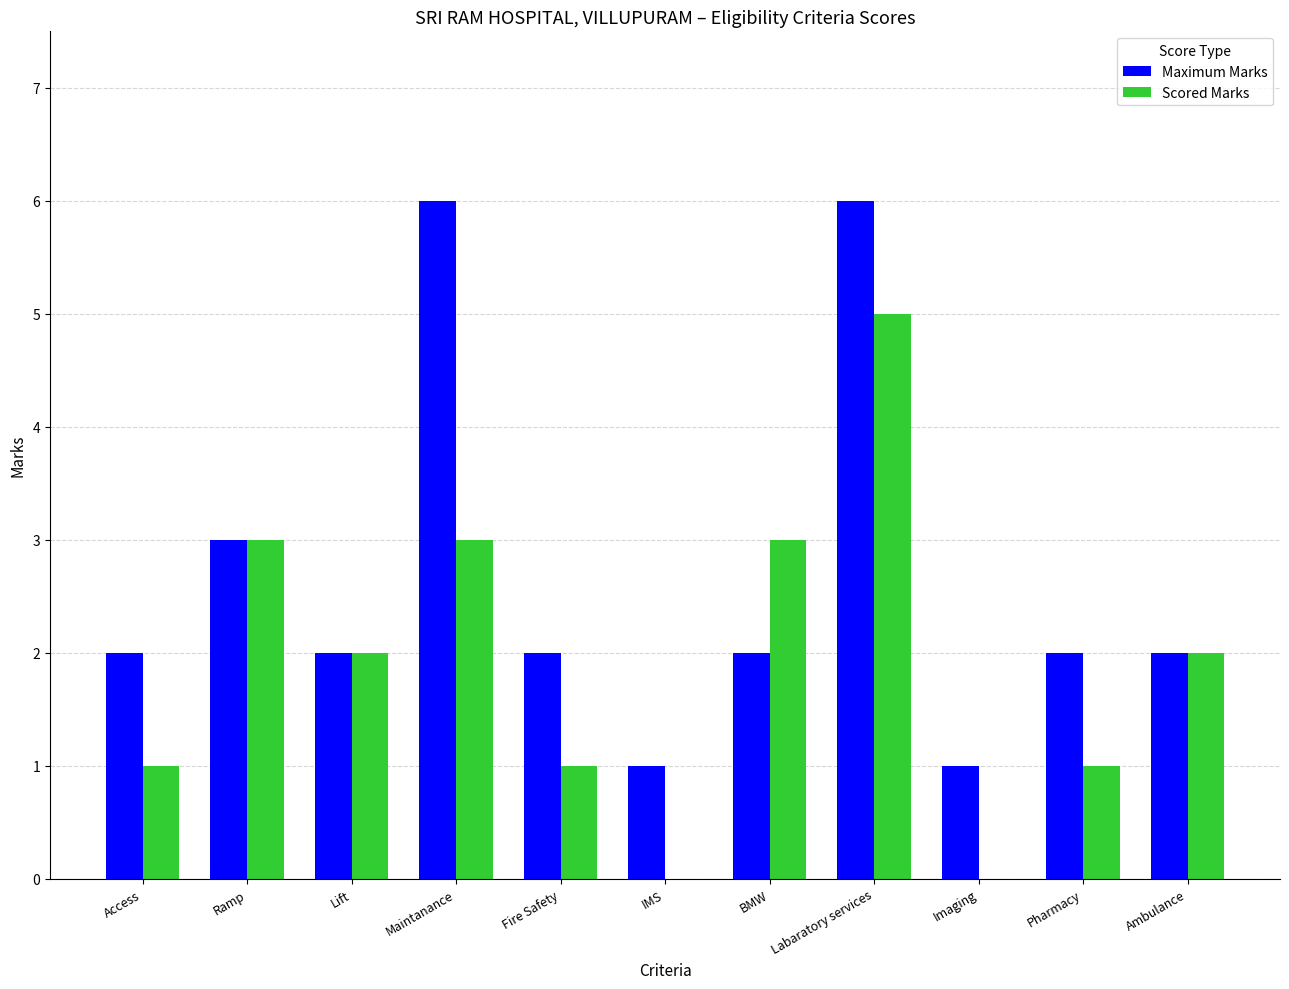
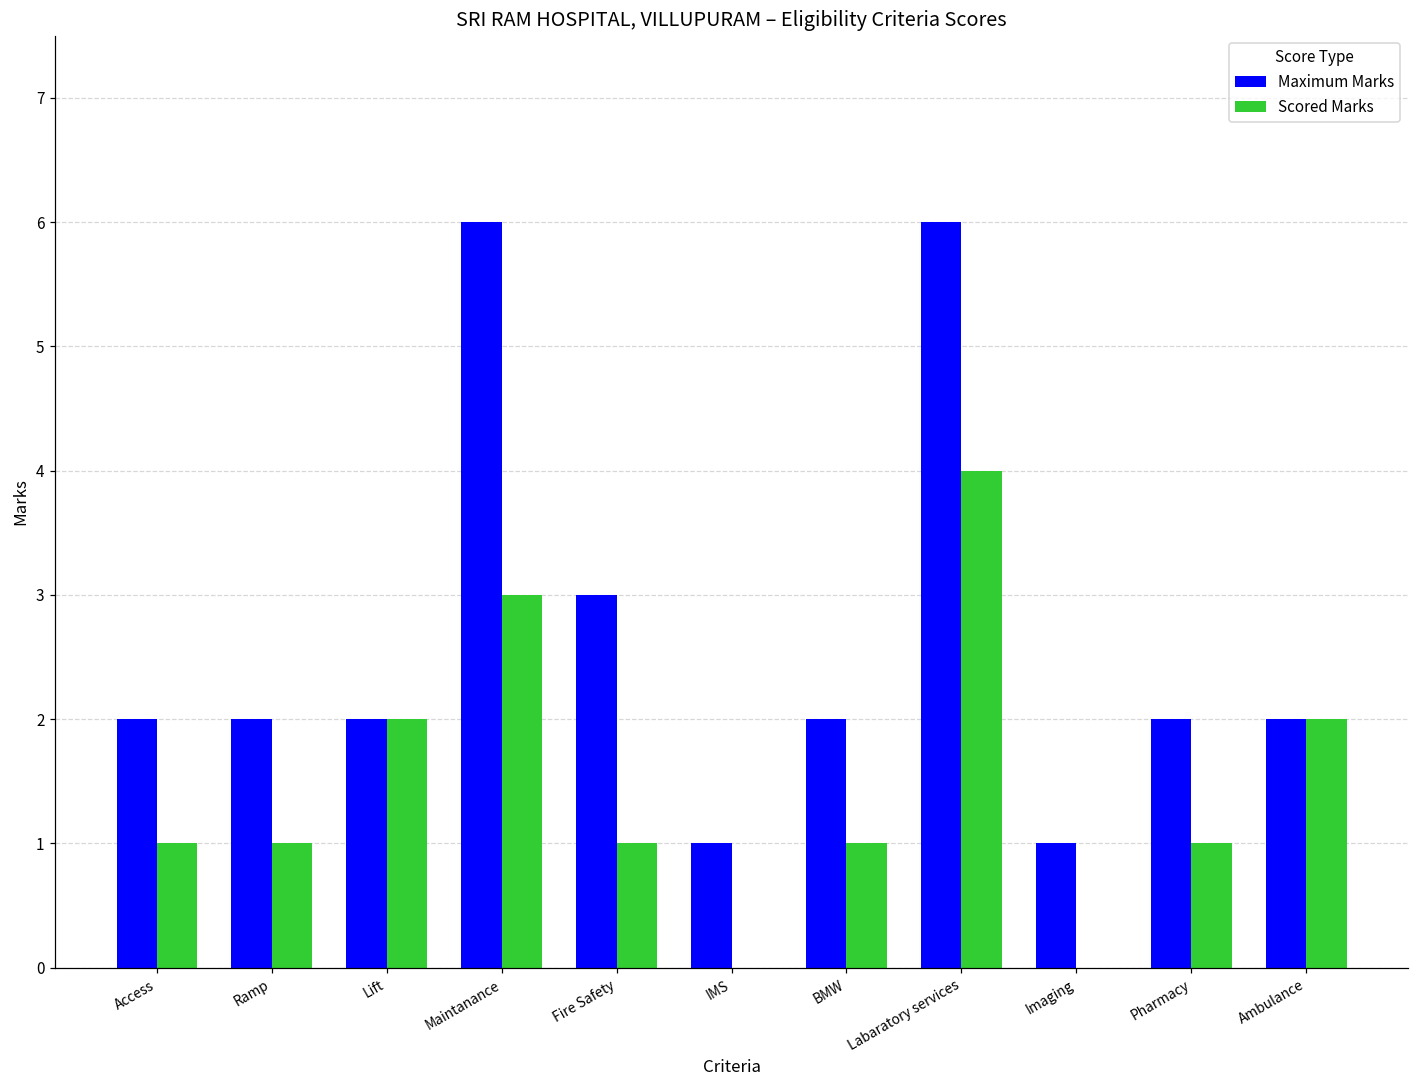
  {
    "Maximum Marks": {
      "Access": 2,
-     "Ramp": 3,
+     "Ramp": 2,
      "Lift": 2,
      "Maintanance": 6,
-     "Fire Safety": 2,
+     "Fire Safety": 3,
      "IMS": 1,
      "BMW": 2,
      "Labaratory services": 6,
      "Imaging": 1,
      "Pharmacy": 2,
      "Ambulance": 2
    },
    "Scored Marks": {
      "Access": 1,
-     "Ramp": 3,
+     "Ramp": 1,
      "Lift": 2,
      "Maintanance": 3,
      "Fire Safety": 1,
      "IMS": 0,
-     "BMW": 3,
-     "Labaratory services": 5,
+     "BMW": 1,
+     "Labaratory services": 4,
      "Imaging": 0,
      "Pharmacy": 1,
      "Ambulance": 2
    }
  }
